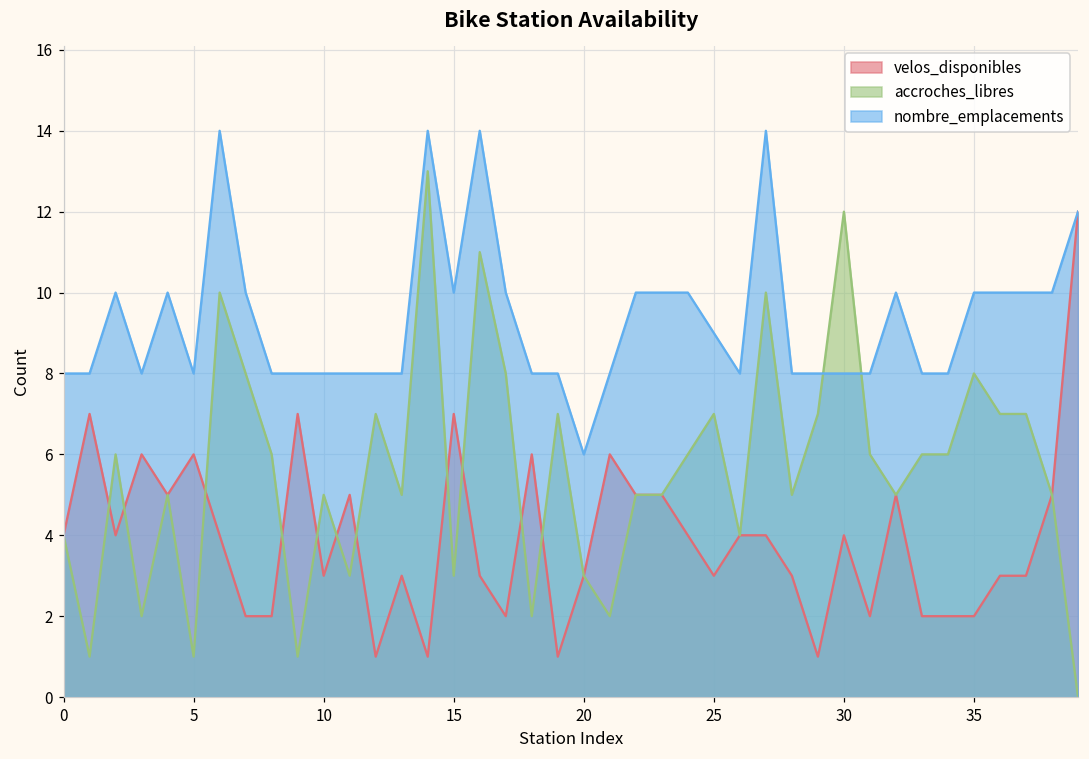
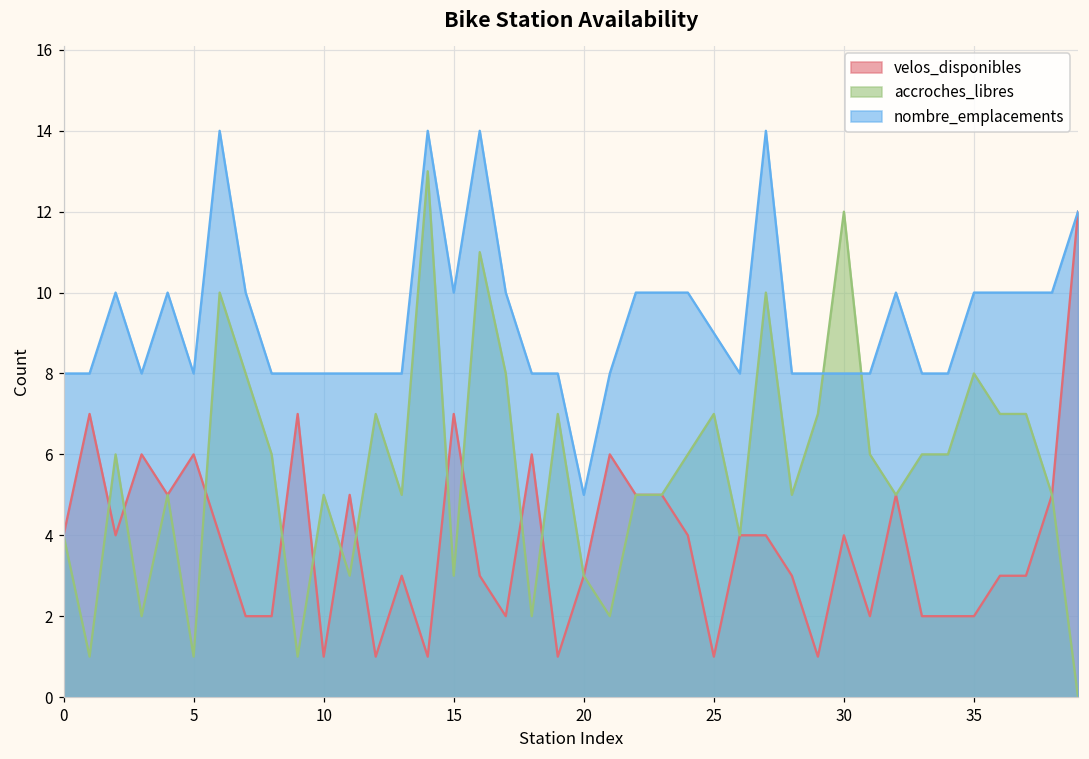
  {
    "velos_disponibles": {
      "5": 6,
-     "10": 3,
+     "10": 1,
      "15": 7,
-     "25": 3,
+     "25": 1,
      "30": 4,
      "35": 2
    },
    "accroches_libres": {
      "5": 1,
      "10": 5,
      "15": 3,
      "25": 7,
      "30": 12,
      "35": 8
    },
    "nombre_emplacements": {
      "0": 8,
      "5": 8,
      "10": 8,
      "15": 10,
-     "20": 6,
+     "20": 5,
      "25": 9,
      "30": 8,
      "35": 10
    }
  }
